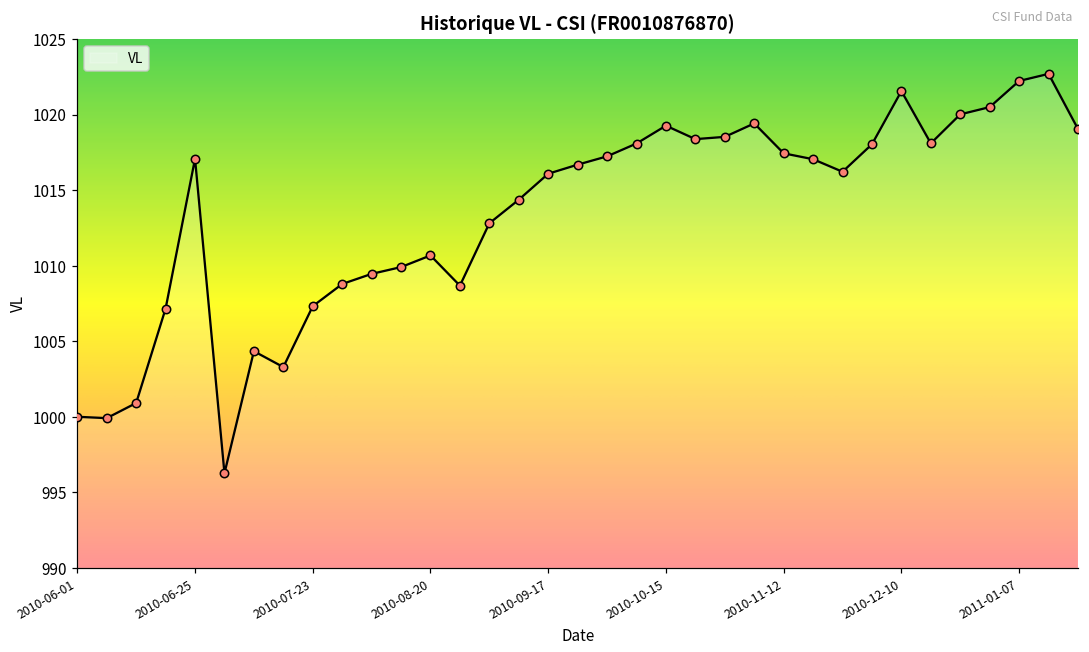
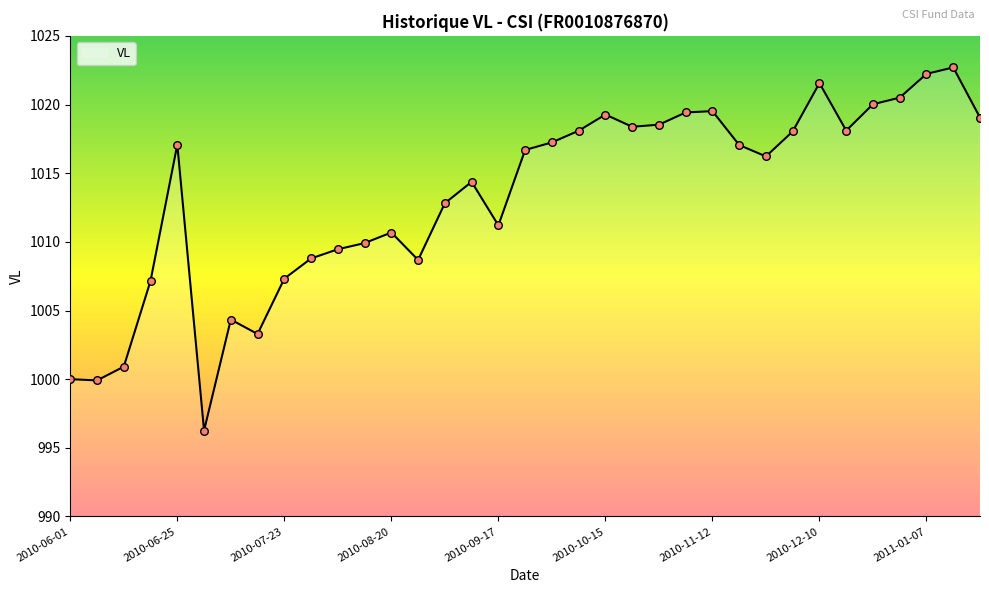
  {
    "2010-06-01": 1000.0,
    "2010-06-25": 1017.1,
    "2010-07-23": 1007.3,
    "2010-08-20": 1010.7,
-   "2010-09-17": 1016.1,
+   "2010-09-17": 1011.2,
    "2010-10-15": 1019.3,
-   "2010-11-12": 1017.4,
+   "2010-11-12": 1019.5,
    "2010-12-10": 1021.6,
    "2011-01-07": 1022.2
  }
